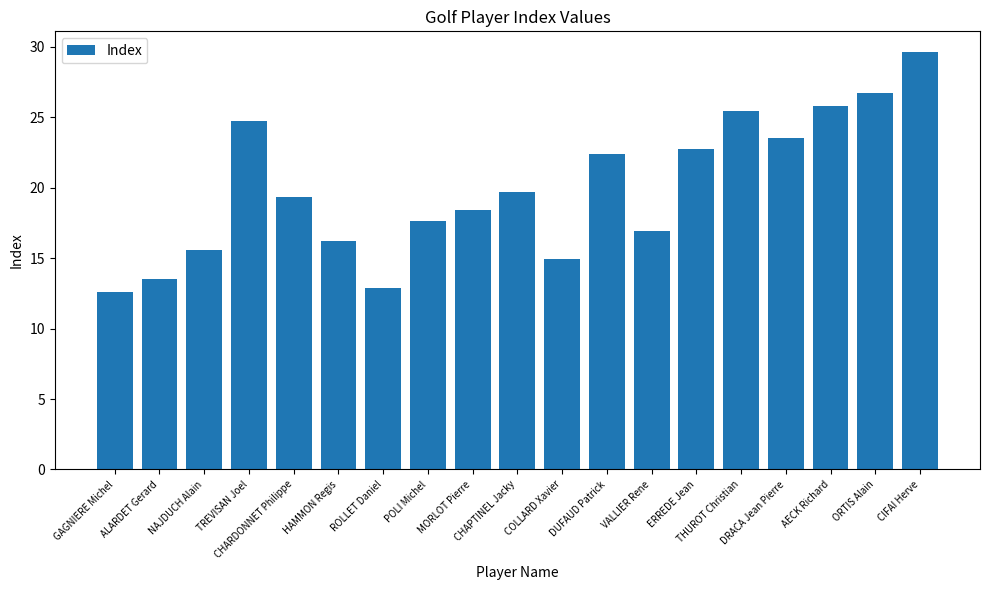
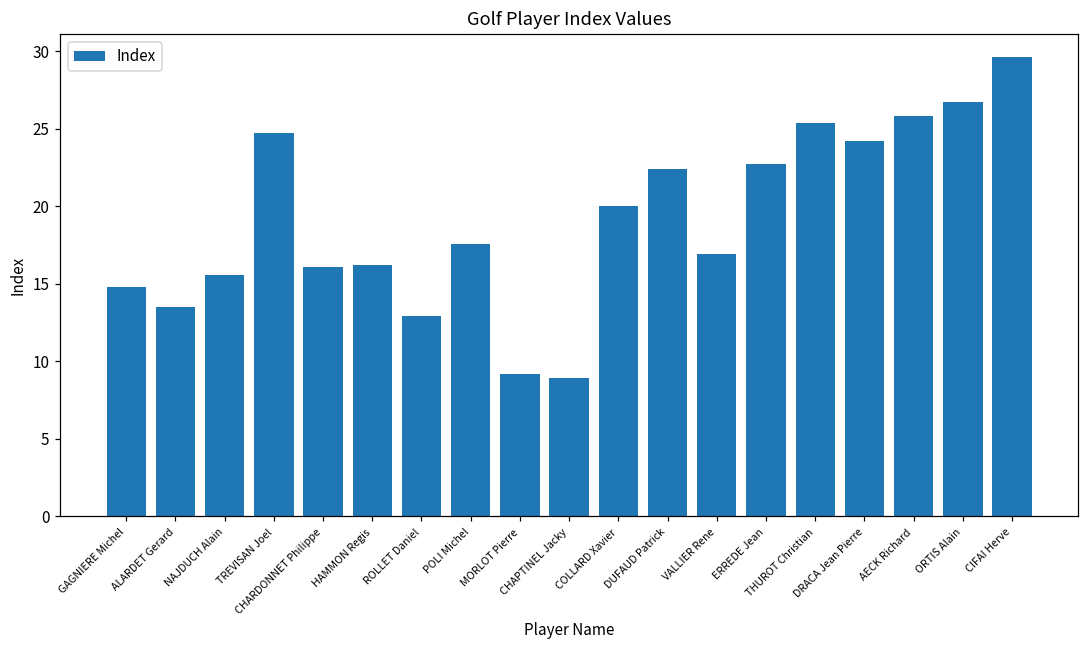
  {
-   "GAGNIERE Michel": 12.6,
+   "GAGNIERE Michel": 14.8,
    "ALARDET Gerard": 13.5,
    "NAJDUCH Alain": 15.6,
    "TREVISAN Joel": 24.7,
-   "CHARDONNET Philippe": 19.3,
+   "CHARDONNET Philippe": 16.1,
    "HAMMON Regis": 16.2,
    "ROLLET Daniel": 12.9,
    "POLI Michel": 17.6,
-   "MORLOT Pierre": 18.4,
-   "CHAPTINEL Jacky": 19.7,
-   "COLLARD Xavier": 14.9,
+   "MORLOT Pierre": 9.2,
+   "CHAPTINEL Jacky": 8.9,
+   "COLLARD Xavier": 20.0,
    "DUFAUD Patrick": 22.4,
    "VALLIER Rene": 16.9,
    "ERREDE Jean": 22.7,
    "THUROT Christian": 25.4,
-   "DRACA Jean Pierre": 23.5,
+   "DRACA Jean Pierre": 24.2,
    "AECK Richard": 25.8,
    "ORTIS Alain": 26.7,
    "CIFAI Herve": 29.6
  }
